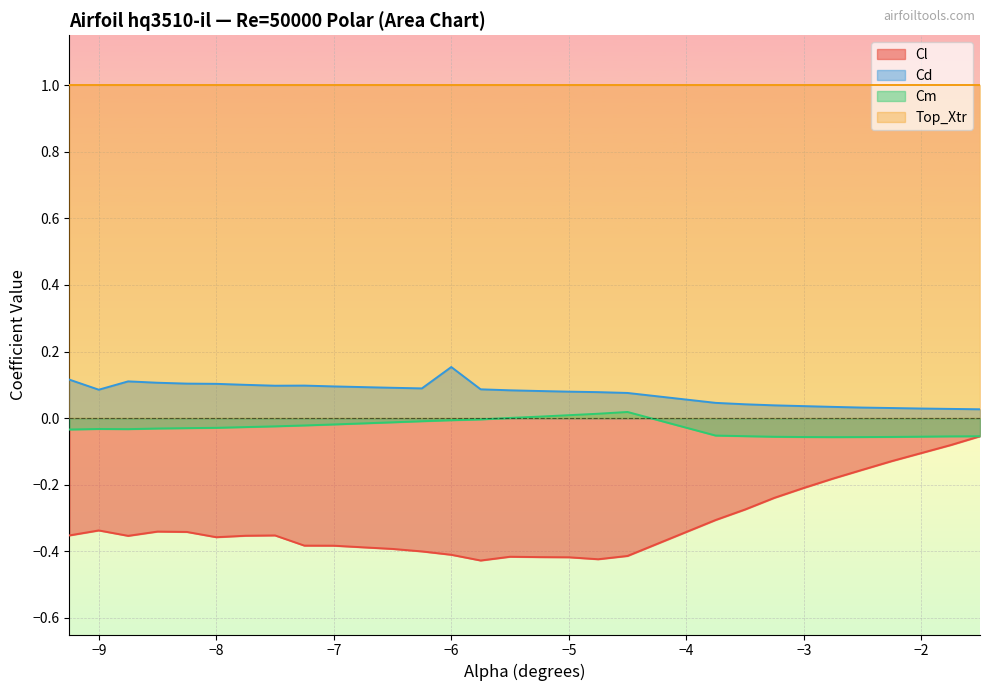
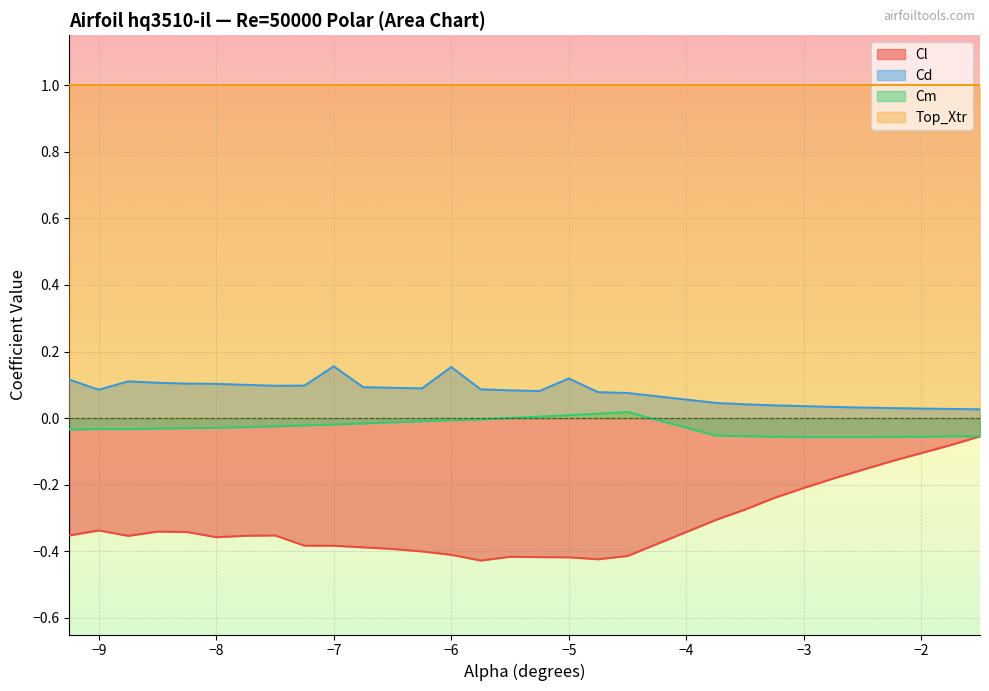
  {
    "Cd": {
      "−9": 0.09,
      "−8": 0.10,
-     "−7": 0.10,
+     "−7": 0.16,
      "−6": 0.15,
-     "−5": 0.08,
+     "−5": 0.12,
      "−3": 0.04,
      "−2": 0.03
    },
    "Top_Xtr": {
      "−9": 1.00,
      "−8": 1.00,
      "−7": 1.00,
      "−6": 1.00,
      "−5": 1.00,
      "−3": 1.00
    }
  }
